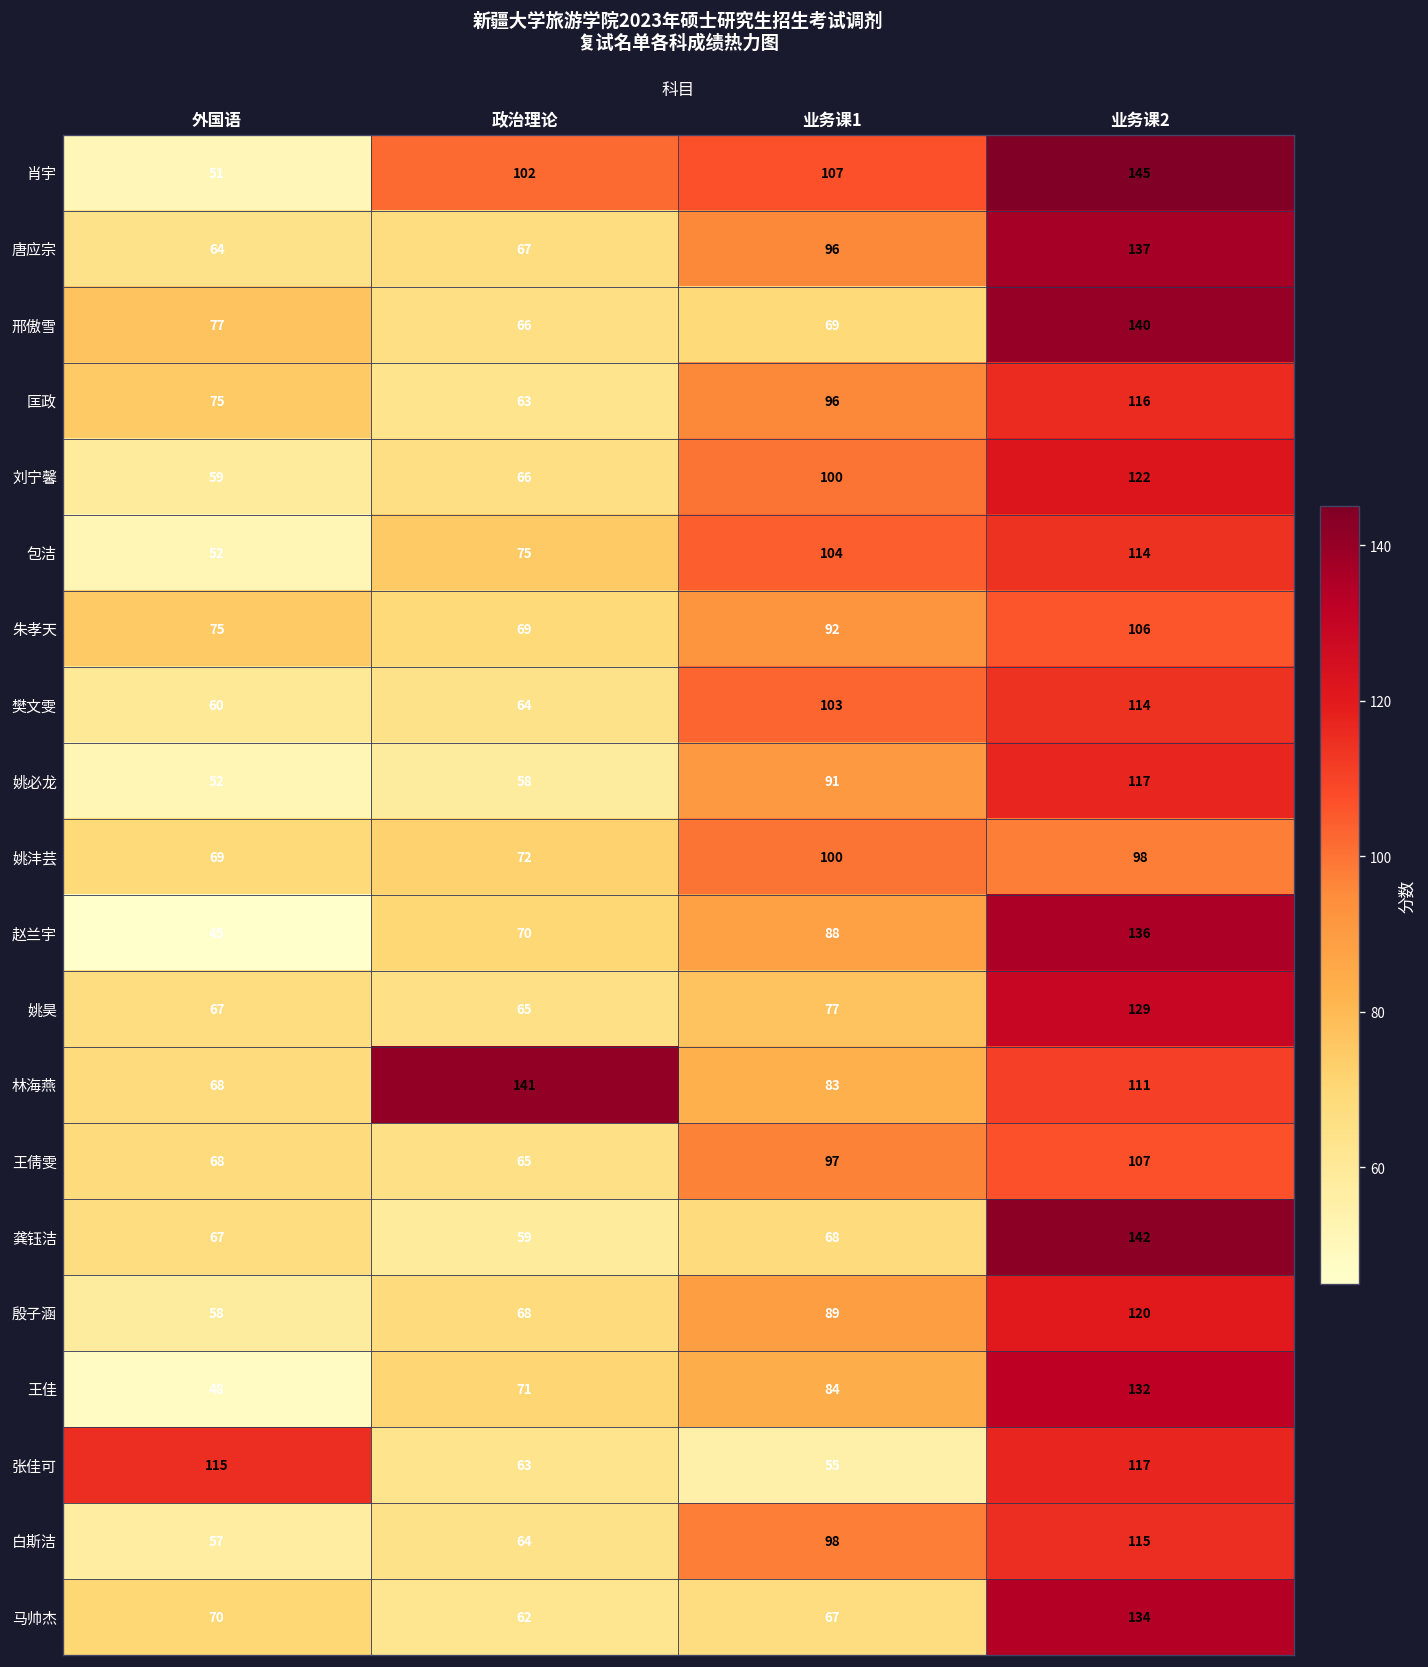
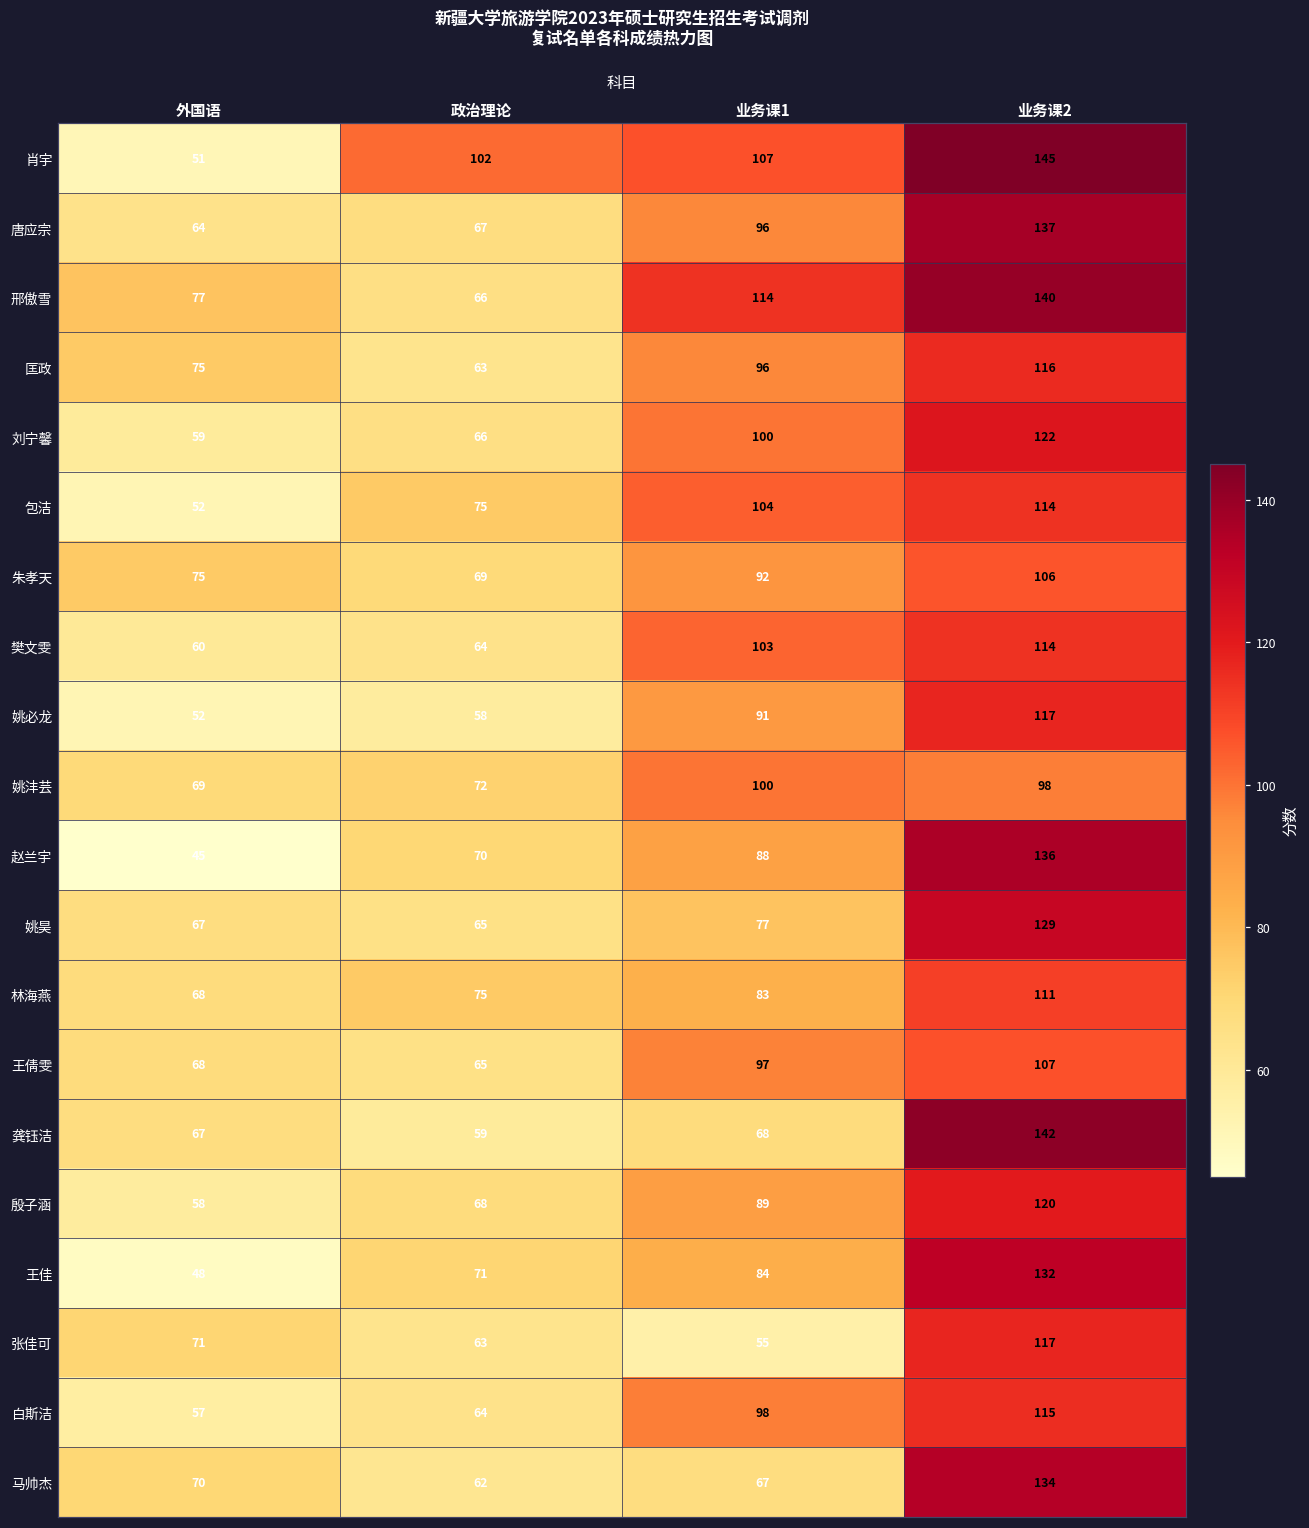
  {
    "肖宇": {
      "外国语": 51,
      "政治理论": 102,
      "业务课1": 107,
      "业务课2": 145
    },
    "唐应宗": {
      "外国语": 64,
      "政治理论": 67,
      "业务课1": 96,
      "业务课2": 137
    },
    "邢傲雪": {
      "外国语": 77,
      "政治理论": 66,
-     "业务课1": 69,
+     "业务课1": 114,
      "业务课2": 140
    },
    "匡政": {
      "外国语": 75,
      "政治理论": 63,
      "业务课1": 96,
      "业务课2": 116
    },
    "刘宁馨": {
      "外国语": 59,
      "政治理论": 66,
      "业务课1": 100,
      "业务课2": 122
    },
    "包洁": {
      "外国语": 52,
      "政治理论": 75,
      "业务课1": 104,
      "业务课2": 114
    },
    "朱孝天": {
      "外国语": 75,
      "政治理论": 69,
      "业务课1": 92,
      "业务课2": 106
    },
    "樊文雯": {
      "外国语": 60,
      "政治理论": 64,
      "业务课1": 103,
      "业务课2": 114
    },
    "姚必龙": {
      "外国语": 52,
      "政治理论": 58,
      "业务课1": 91,
      "业务课2": 117
    },
    "姚沣芸": {
      "外国语": 69,
      "政治理论": 72,
      "业务课1": 100,
      "业务课2": 98
    },
    "赵兰宇": {
      "外国语": 45,
      "政治理论": 70,
      "业务课1": 88,
      "业务课2": 136
    },
    "姚昊": {
      "外国语": 67,
      "政治理论": 65,
      "业务课1": 77,
      "业务课2": 129
    },
    "林海燕": {
      "外国语": 68,
-     "政治理论": 141,
+     "政治理论": 75,
      "业务课1": 83,
      "业务课2": 111
    },
    "王倩雯": {
      "外国语": 68,
      "政治理论": 65,
      "业务课1": 97,
      "业务课2": 107
    },
    "龚钰洁": {
      "外国语": 67,
      "政治理论": 59,
      "业务课1": 68,
      "业务课2": 142
    },
    "殷子涵": {
      "外国语": 58,
      "政治理论": 68,
      "业务课1": 89,
      "业务课2": 120
    },
    "王佳": {
      "外国语": 48,
      "政治理论": 71,
      "业务课1": 84,
      "业务课2": 132
    },
    "张佳可": {
-     "外国语": 115,
+     "外国语": 71,
      "政治理论": 63,
      "业务课1": 55,
      "业务课2": 117
    },
    "白斯洁": {
      "外国语": 57,
      "政治理论": 64,
      "业务课1": 98,
      "业务课2": 115
    },
    "马帅杰": {
      "外国语": 70,
      "政治理论": 62,
      "业务课1": 67,
      "业务课2": 134
    }
  }
